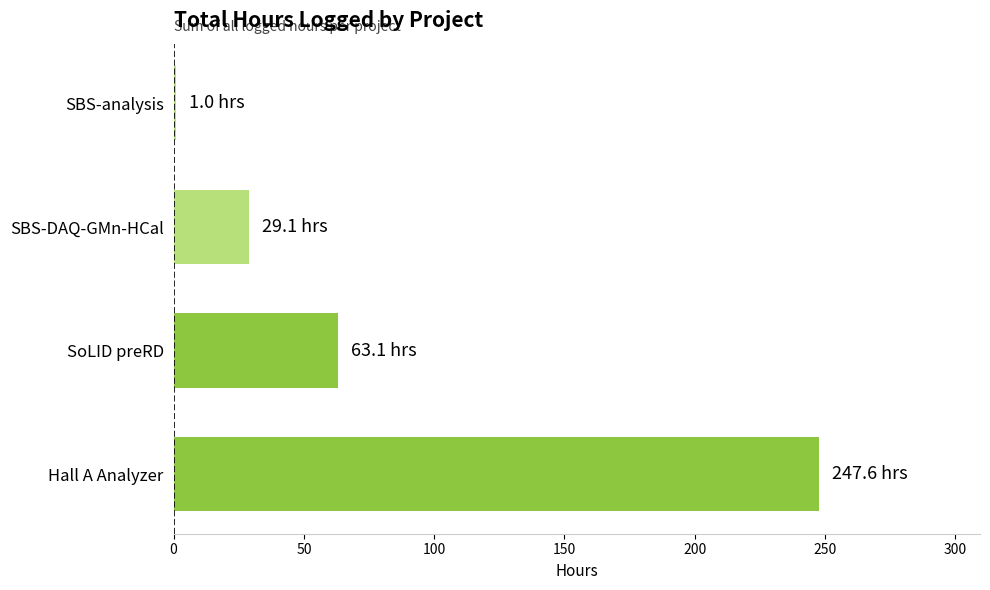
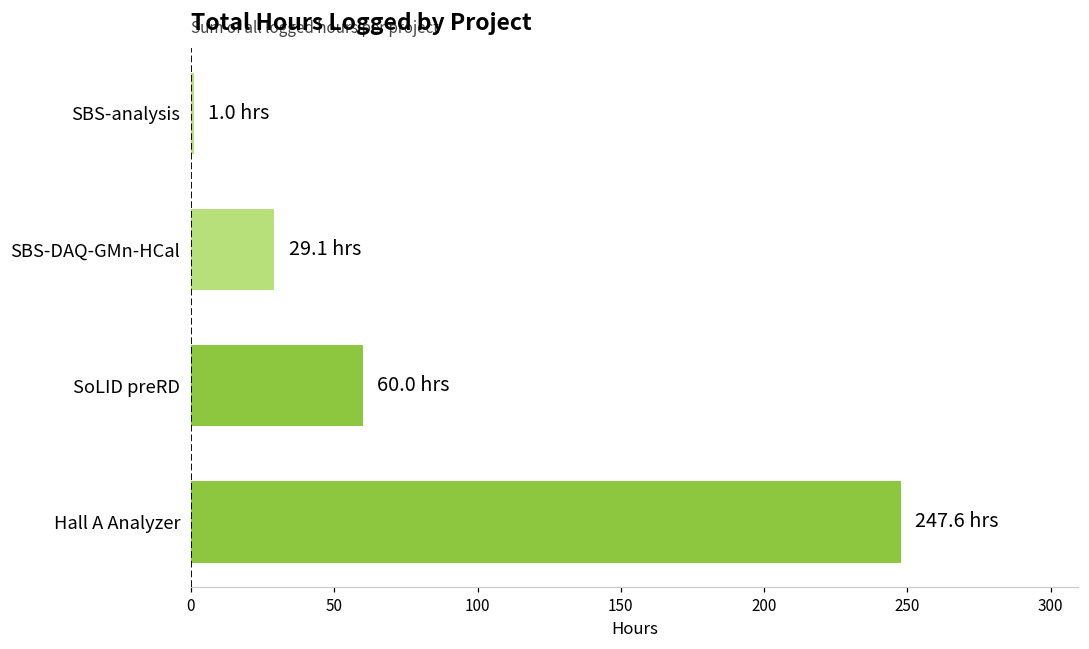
  {
    "SBS-analysis": 1.0,
    "SBS-DAQ-GMn-HCal": 29.1,
-   "SoLID preRD": 63.1,
+   "SoLID preRD": 60.0,
    "Hall A Analyzer": 247.6
  }
